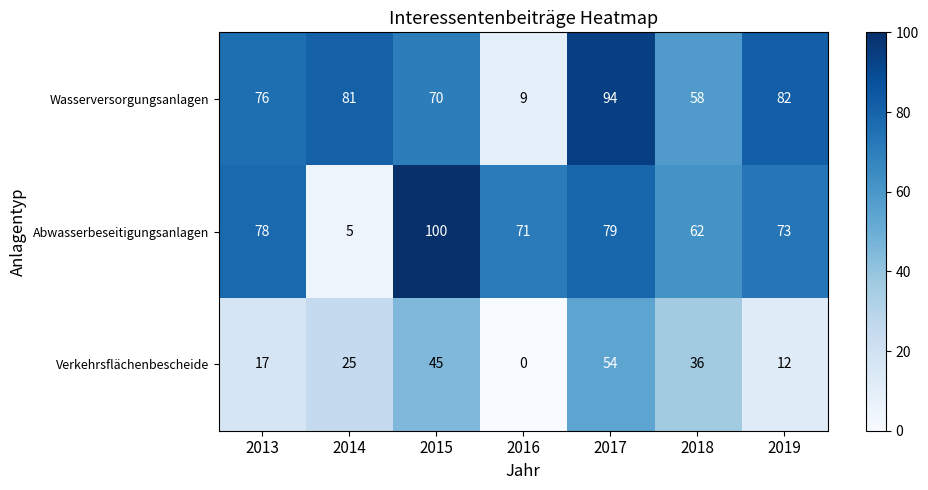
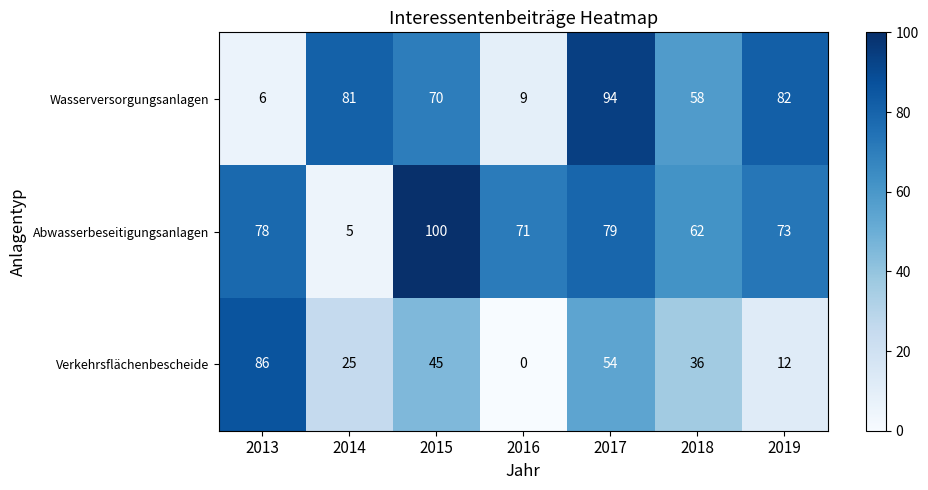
  {
    "Wasserversorgungsanlagen": {
-     "2013": 76,
+     "2013": 6,
      "2014": 81,
      "2015": 70,
      "2016": 9,
      "2017": 94,
      "2018": 58,
      "2019": 82
    },
    "Abwasserbeseitigungsanlagen": {
      "2013": 78,
      "2014": 5,
      "2015": 100,
      "2016": 71,
      "2017": 79,
      "2018": 62,
      "2019": 73
    },
    "Verkehrsflächenbescheide": {
-     "2013": 17,
+     "2013": 86,
      "2014": 25,
      "2015": 45,
      "2016": 0,
      "2017": 54,
      "2018": 36,
      "2019": 12
    }
  }
